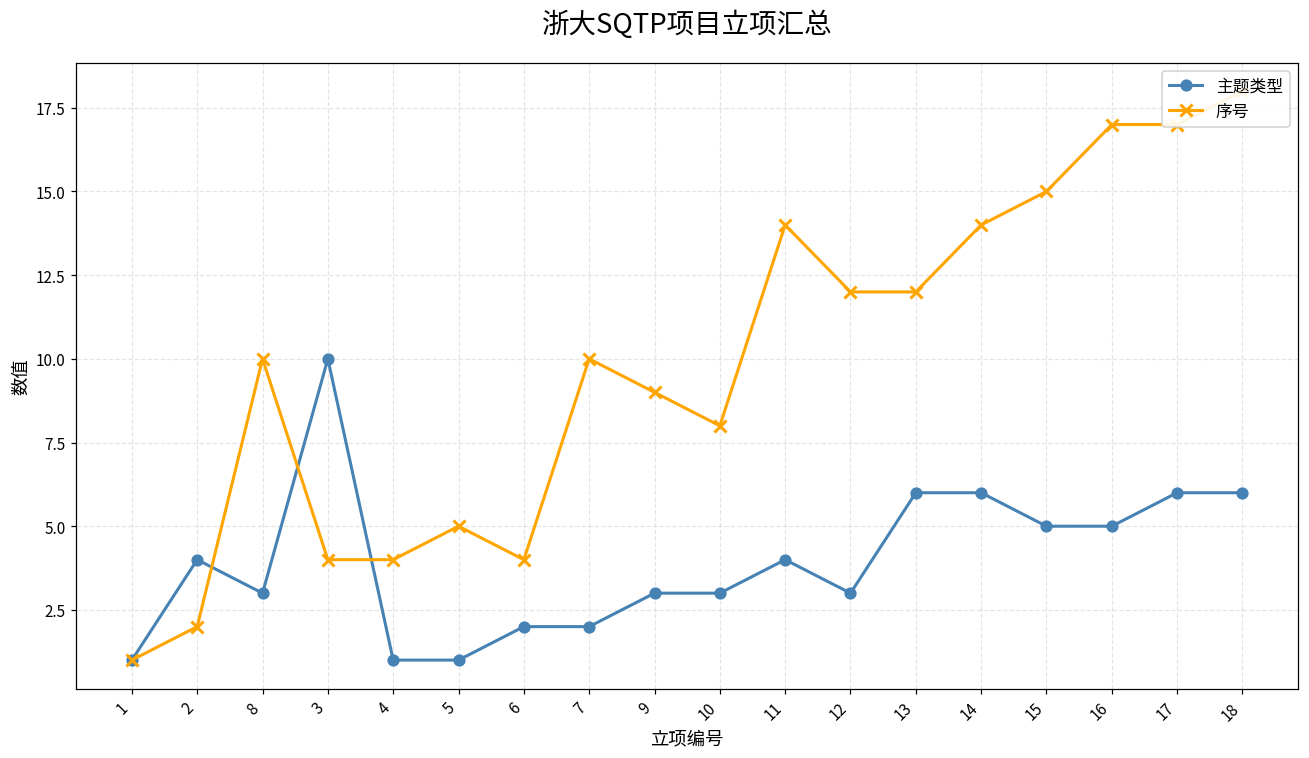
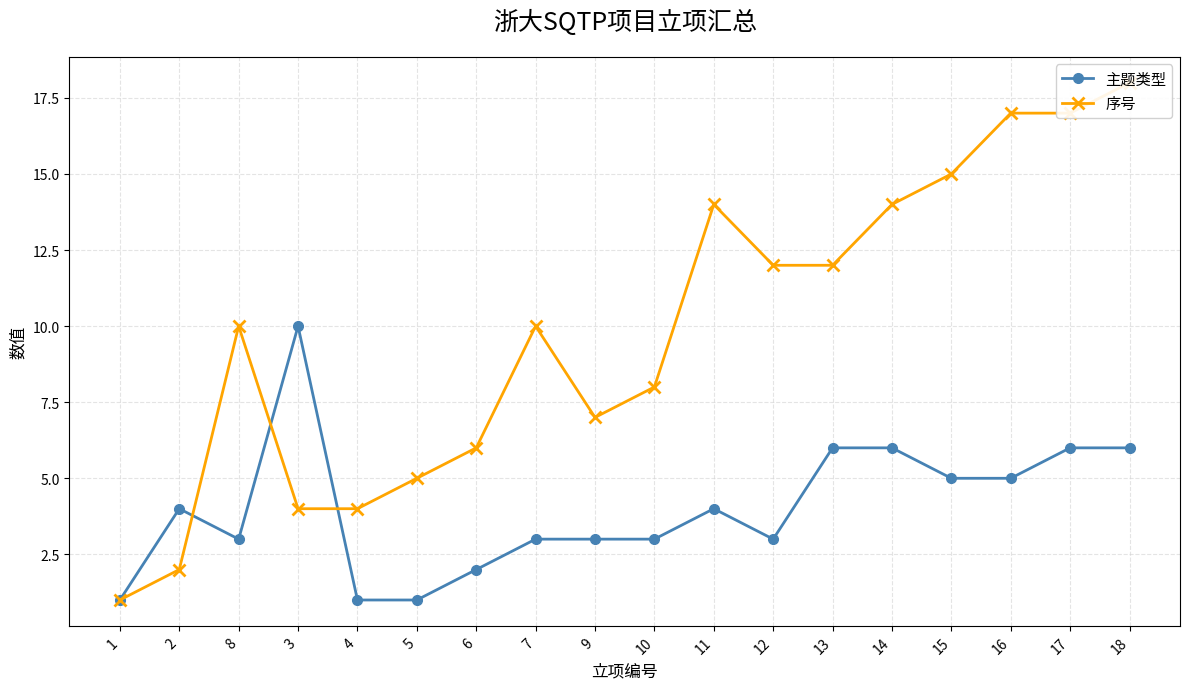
  {
    "主题类型": {
      "2": 4,
      "8": 3,
      "3": 10,
      "4": 1,
      "5": 1,
      "6": 2,
-     "7": 2,
+     "7": 3,
      "9": 3,
      "10": 3,
      "11": 4,
      "12": 3,
      "13": 6,
      "14": 6,
      "15": 5,
      "16": 5,
      "17": 6,
      "18": 6
    },
    "序号": {
      "2": 2,
      "8": 10,
      "3": 4,
      "4": 4,
      "5": 5,
-     "6": 4,
+     "6": 6,
      "7": 10,
-     "9": 9,
+     "9": 7,
      "10": 8,
      "11": 14,
      "12": 12,
      "13": 12,
      "14": 14,
      "15": 15,
      "16": 17
    }
  }
